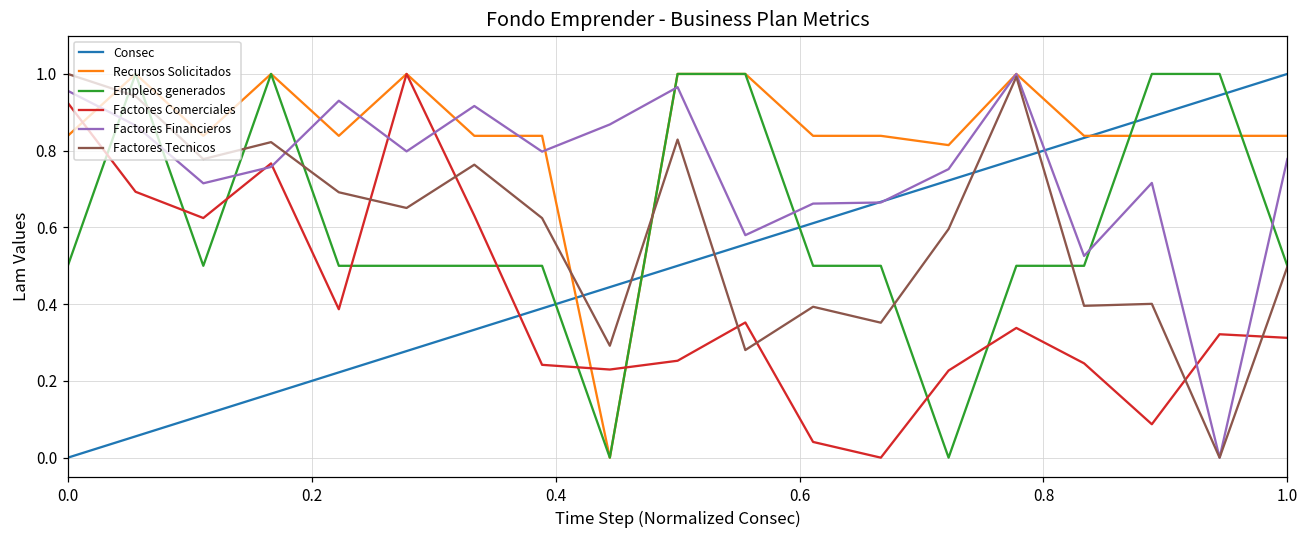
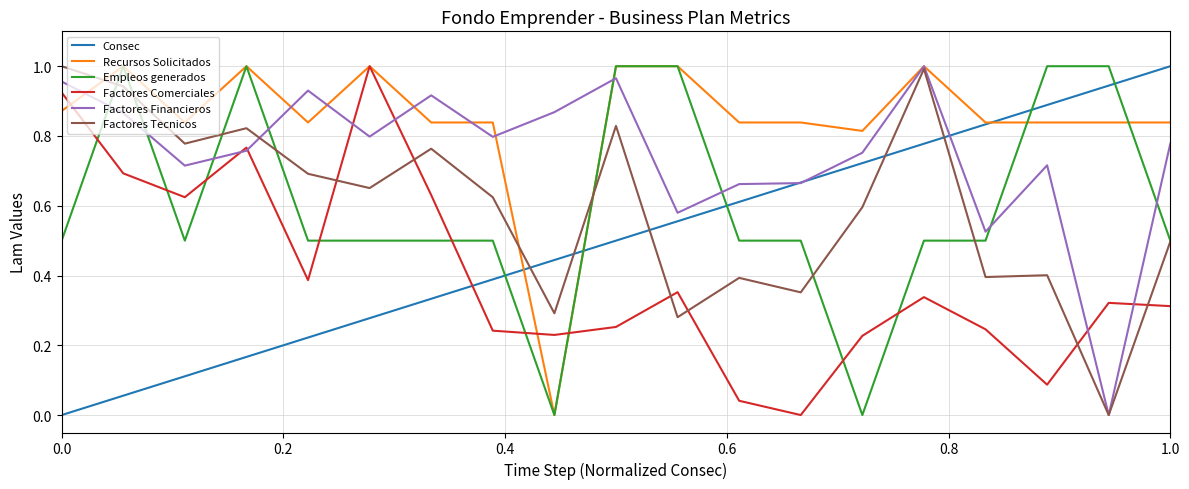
  {
    "Consec": {
      "0.0": 0.00,
      "1.0": 1.00
    },
    "Recursos Solicitados": {
-     "0.0": 0.84,
+     "0.0": 0.87,
      "1.0": 0.84
    },
    "Empleos generados": {
      "0.0": 0.50
    },
    "Factores Comerciales": {
      "0.0": 0.92,
      "1.0": 0.31
    },
    "Factores Financieros": {
      "0.0": 0.96,
      "1.0": 0.78
    },
    "Factores Tecnicos": {
      "0.0": 1.00
    }
  }
